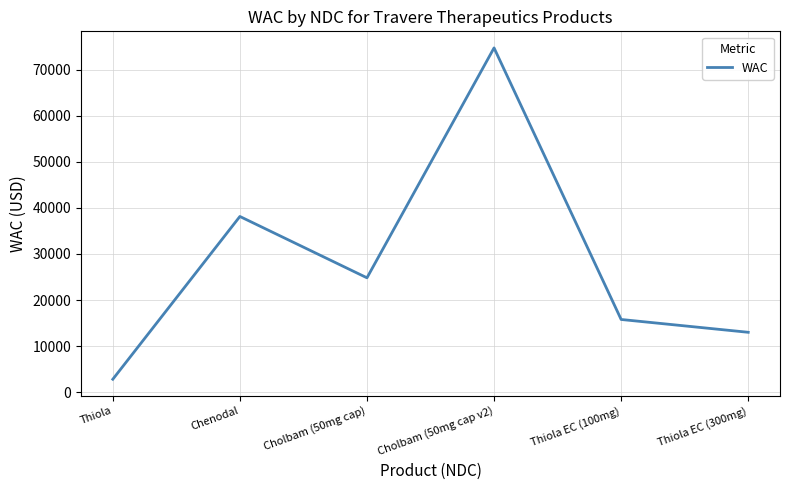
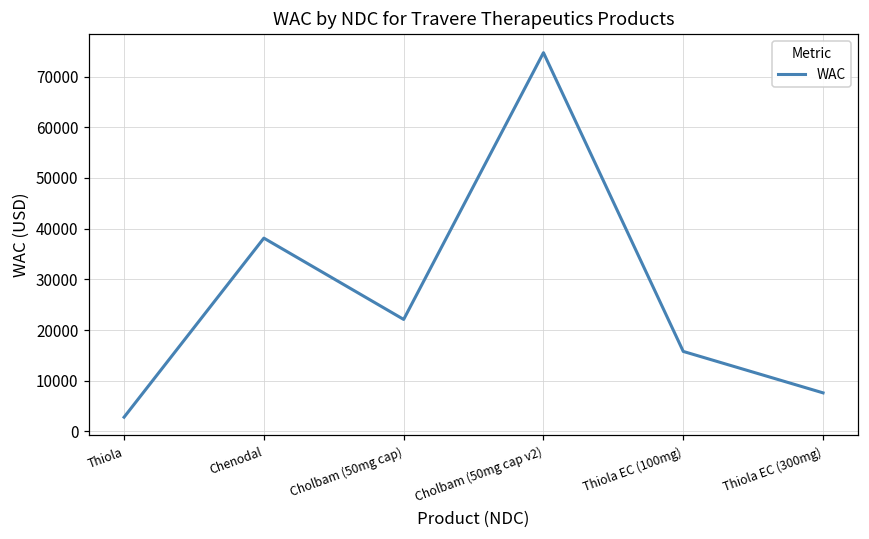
  {
    "Thiola": 3000,
    "Chenodal": 38000,
-   "Cholbam (50mg cap)": 25000,
+   "Cholbam (50mg cap)": 22000,
    "Cholbam (50mg cap v2)": 75000,
    "Thiola EC (100mg)": 16000,
-   "Thiola EC (300mg)": 13000
+   "Thiola EC (300mg)": 8000
  }
